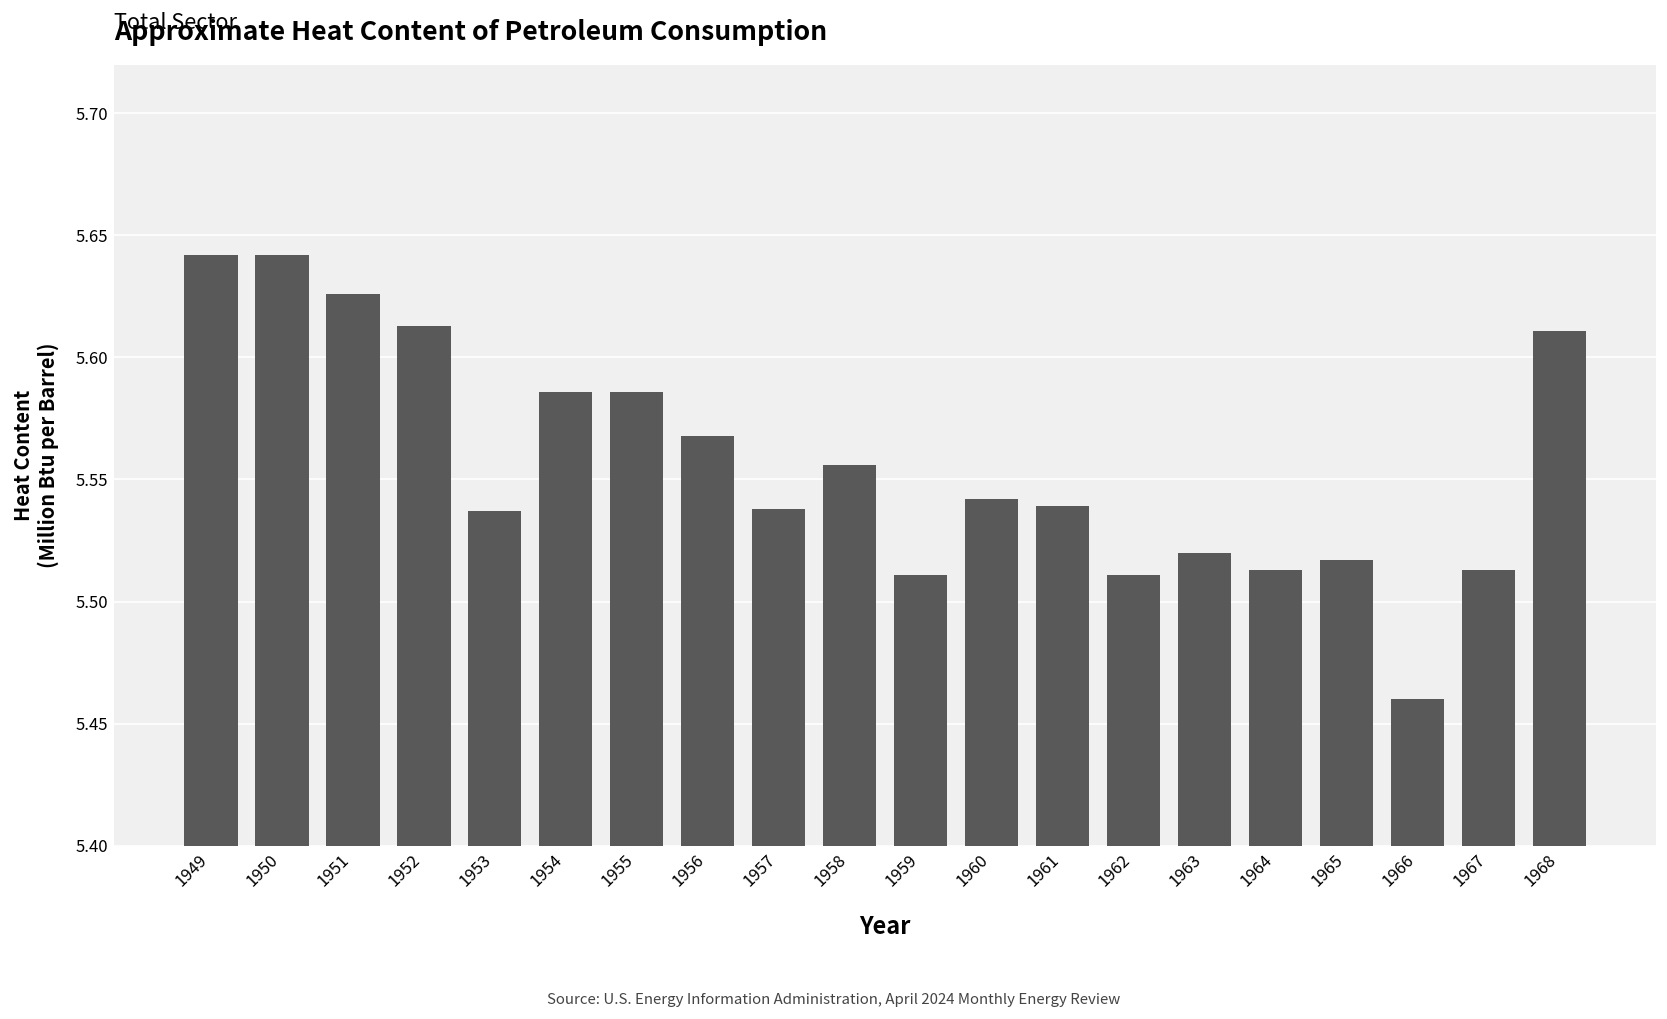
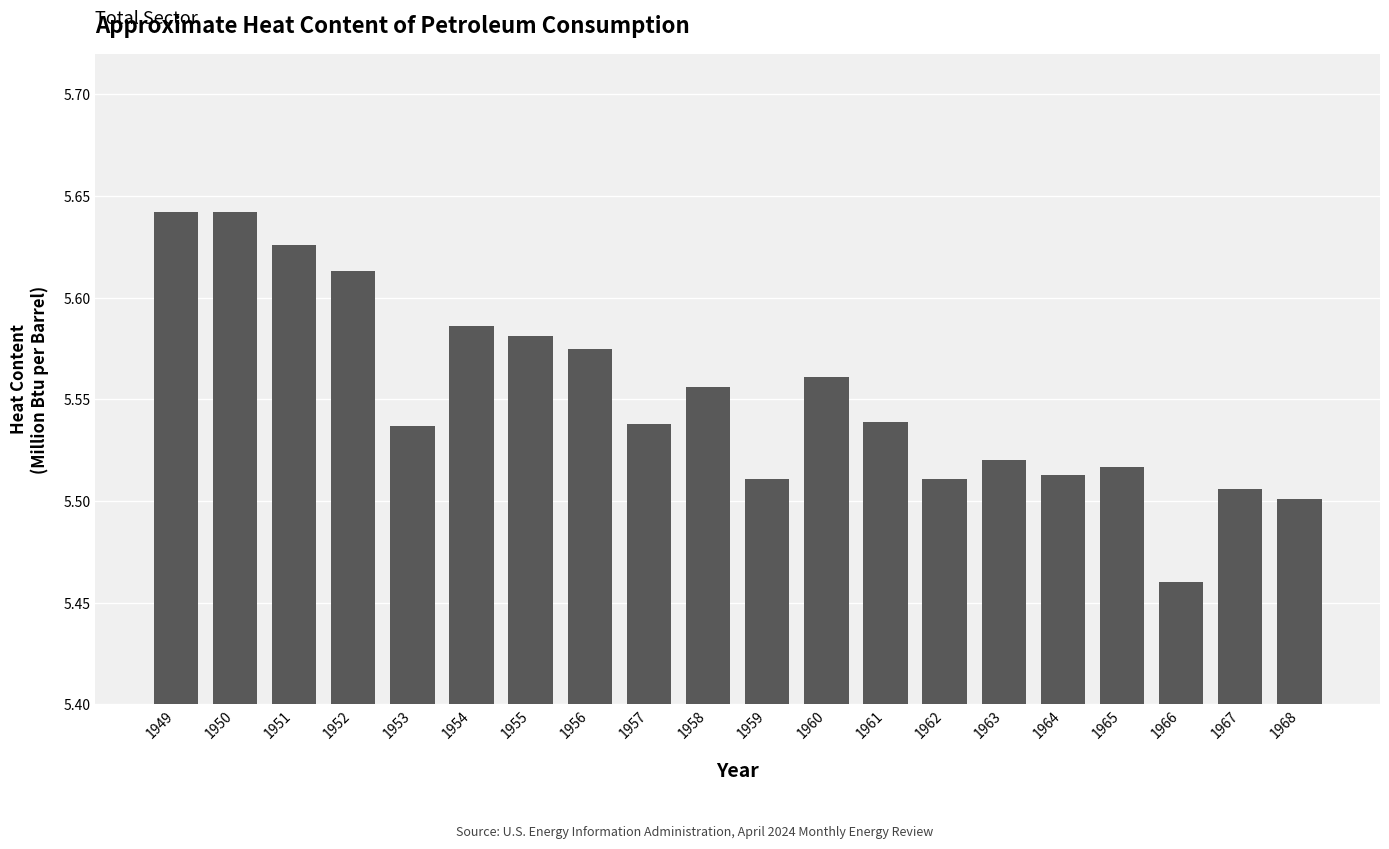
  {
    "1949": 5.642,
    "1950": 5.642,
    "1951": 5.626,
    "1952": 5.613,
    "1953": 5.537,
    "1954": 5.586,
-   "1955": 5.586,
-   "1956": 5.568,
+   "1955": 5.581,
+   "1956": 5.575,
    "1957": 5.538,
    "1958": 5.556,
    "1959": 5.511,
-   "1960": 5.542,
+   "1960": 5.561,
    "1961": 5.539,
    "1962": 5.511,
    "1963": 5.520,
    "1964": 5.513,
    "1965": 5.517,
    "1966": 5.460,
-   "1967": 5.513,
-   "1968": 5.611
+   "1967": 5.506,
+   "1968": 5.501
  }
